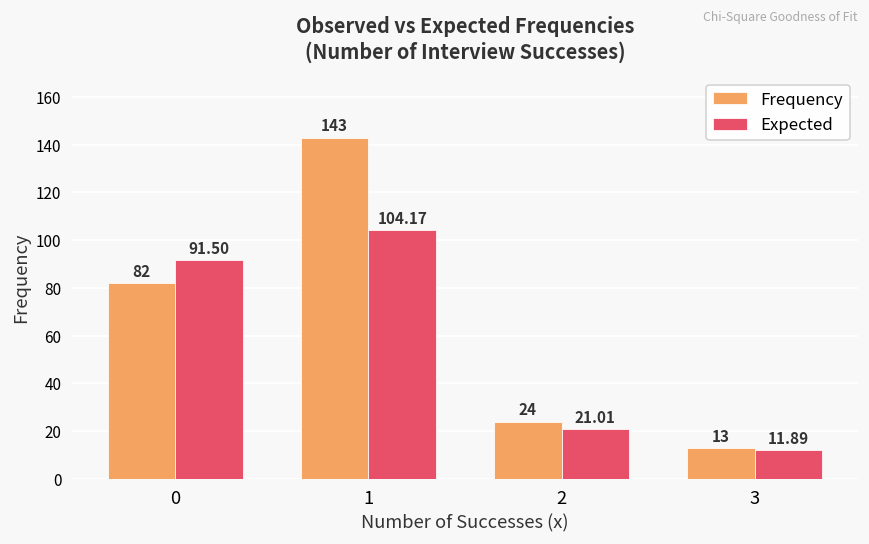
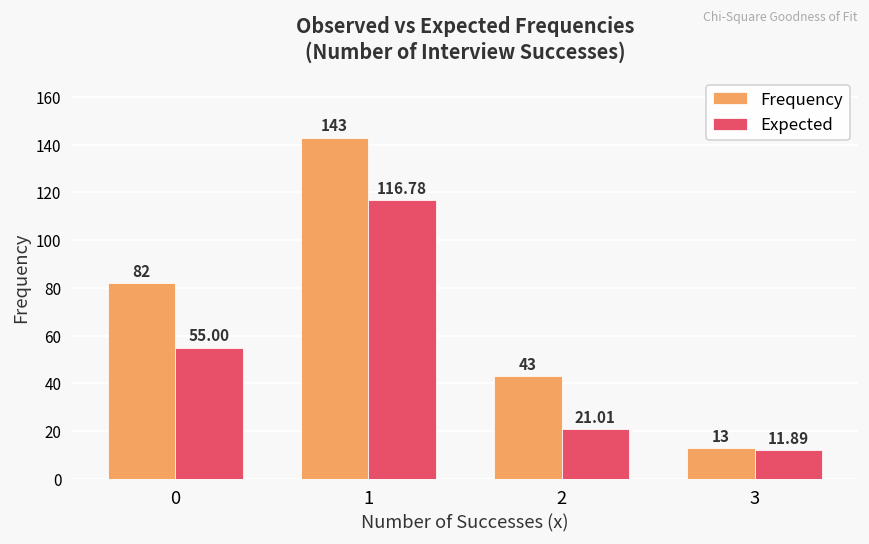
  {
    "Frequency": {
      "0": 82,
      "1": 143,
-     "2": 24,
+     "2": 43,
      "3": 13
    },
    "Expected": {
-     "0": 91.50,
-     "1": 104.17,
+     "0": 55.00,
+     "1": 116.78,
      "2": 21.01,
      "3": 11.89
    }
  }
